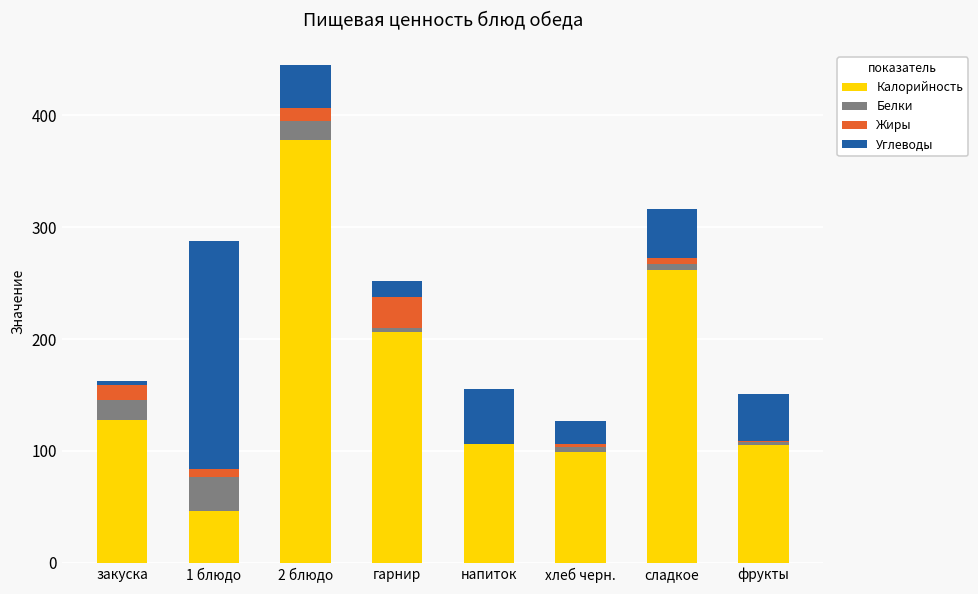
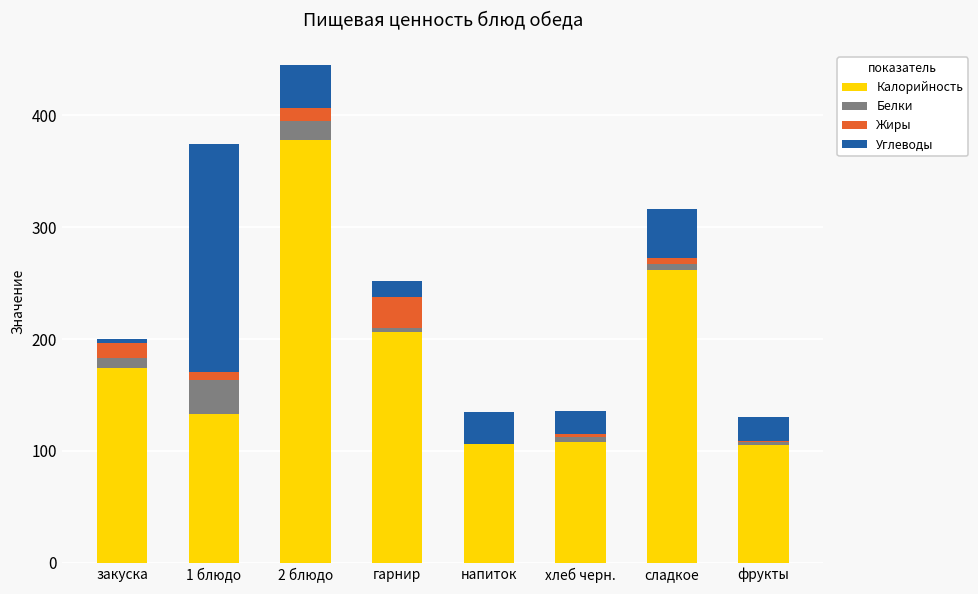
  {
    "Калорийность": {
-     "закуска": 128,
-     "1 блюдо": 46,
+     "закуска": 174,
+     "1 блюдо": 133,
      "2 блюдо": 378,
      "гарнир": 206,
      "напиток": 106,
-     "хлеб черн.": 99,
+     "хлеб черн.": 108,
      "сладкое": 262,
      "фрукты": 105
    },
    "Белки": {
-     "закуска": 17,
+     "закуска": 9,
      "1 блюдо": 31,
      "2 блюдо": 17,
      "гарнир": 4,
      "хлеб черн.": 5,
      "сладкое": 6,
      "фрукты": 3
    },
    "Жиры": {
      "закуска": 14,
      "1 блюдо": 7,
      "2 блюдо": 11,
      "гарнир": 28,
      "хлеб черн.": 3,
      "сладкое": 5
    },
    "Углеводы": {
      "закуска": 4,
      "1 блюдо": 204,
      "2 блюдо": 38,
      "гарнир": 14,
-     "напиток": 49,
+     "напиток": 28,
      "хлеб черн.": 20,
      "сладкое": 44,
-     "фрукты": 42
+     "фрукты": 22
    }
  }
